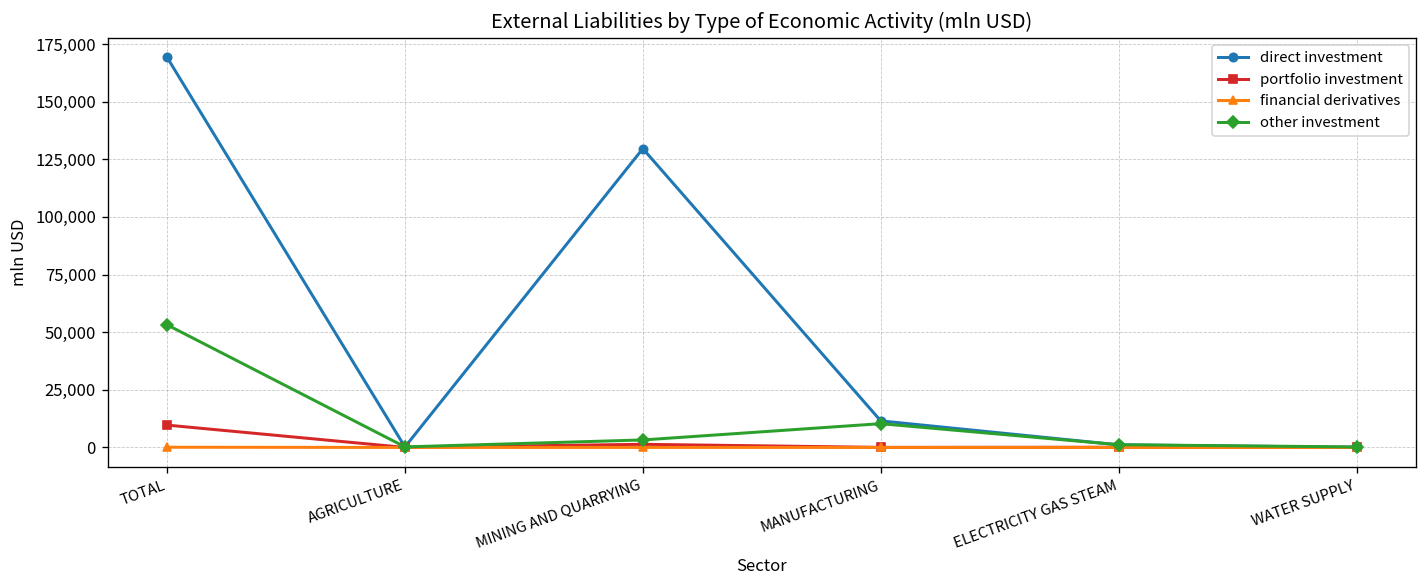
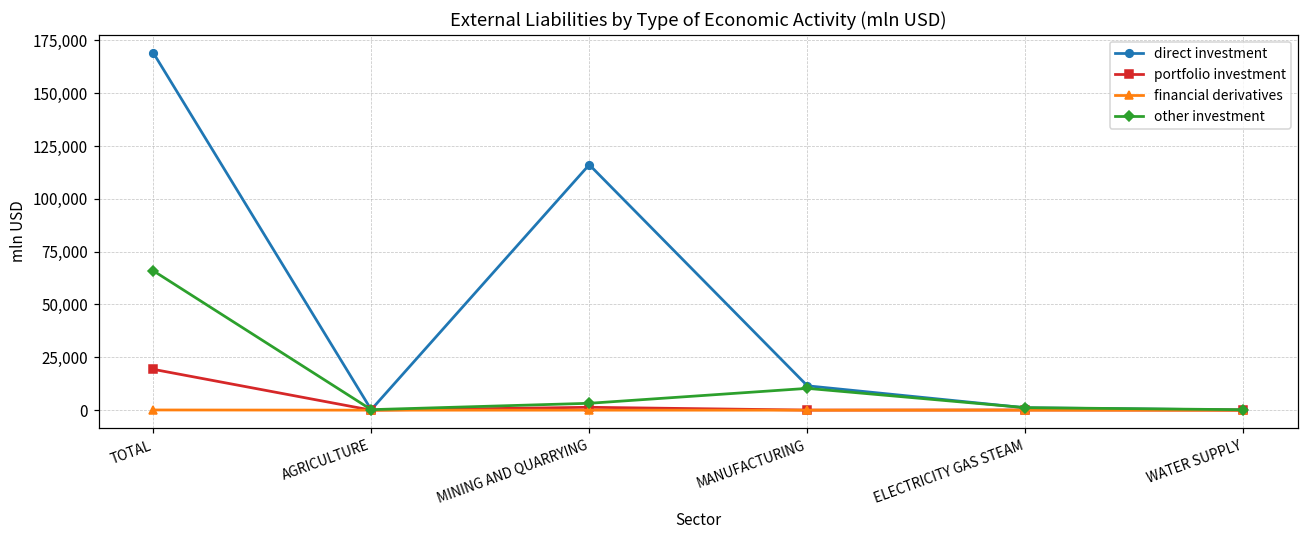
  {
    "direct investment": {
      "TOTAL": "169,000",
-     "MINING AND QUARRYING": "130,000"
+     "MINING AND QUARRYING": "116,000"
    },
    "portfolio investment": {
-     "TOTAL": "10,000",
+     "TOTAL": "19,000",
      "MINING AND QUARRYING": "1,000"
    },
    "financial derivatives": {
      "TOTAL": "0",
      "MINING AND QUARRYING": "0"
    },
    "other investment": {
-     "TOTAL": "53,000",
+     "TOTAL": "66,000",
      "MINING AND QUARRYING": "3,000"
    }
  }
